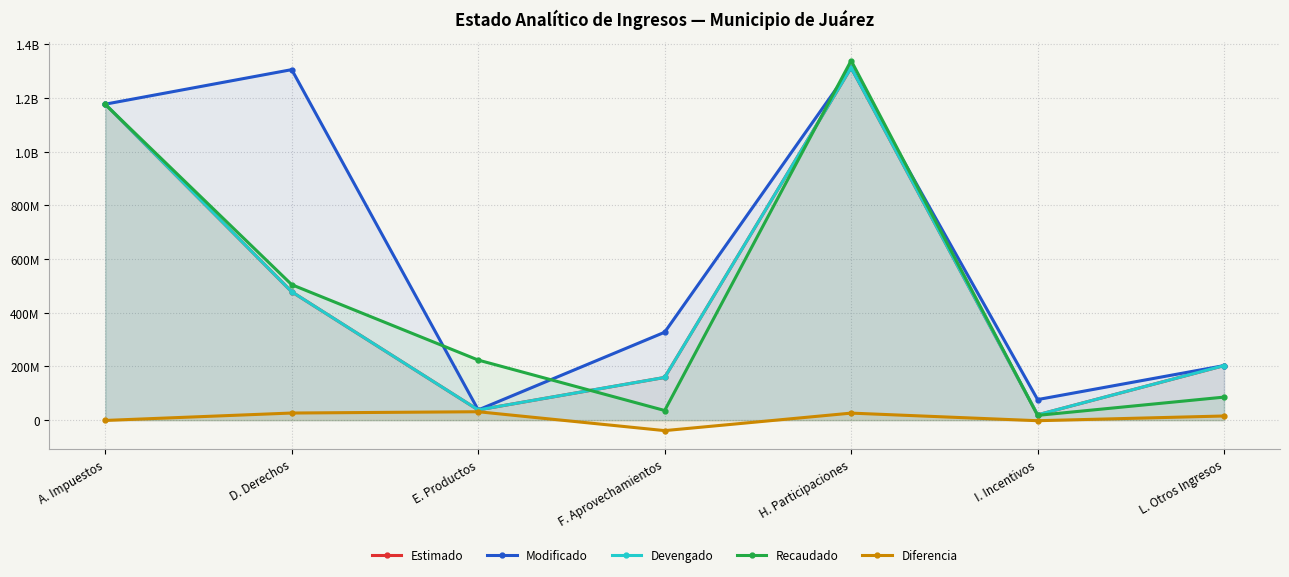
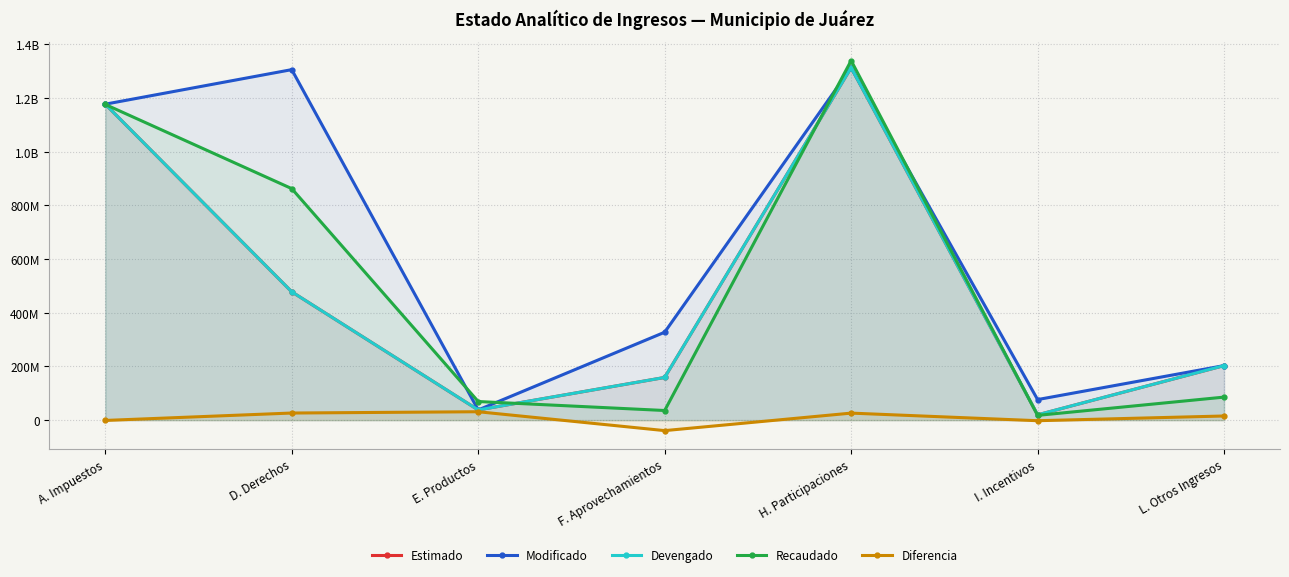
  {
    "Devengado": {
      "D. Derechos": 480000000,
      "F. Aprovechamientos": 160000000
    },
    "Modificado": {
      "D. Derechos": 1310000000,
      "F. Aprovechamientos": 330000000,
      "I. Incentivos": 80000000
    },
    "Recaudado": {
-     "D. Derechos": 500000000,
-     "E. Productos": 220000000,
+     "D. Derechos": 860000000,
+     "E. Productos": 70000000,
      "F. Aprovechamientos": 40000000,
      "H. Participaciones": 1340000000,
      "L. Otros Ingresos": 90000000
    }
  }
